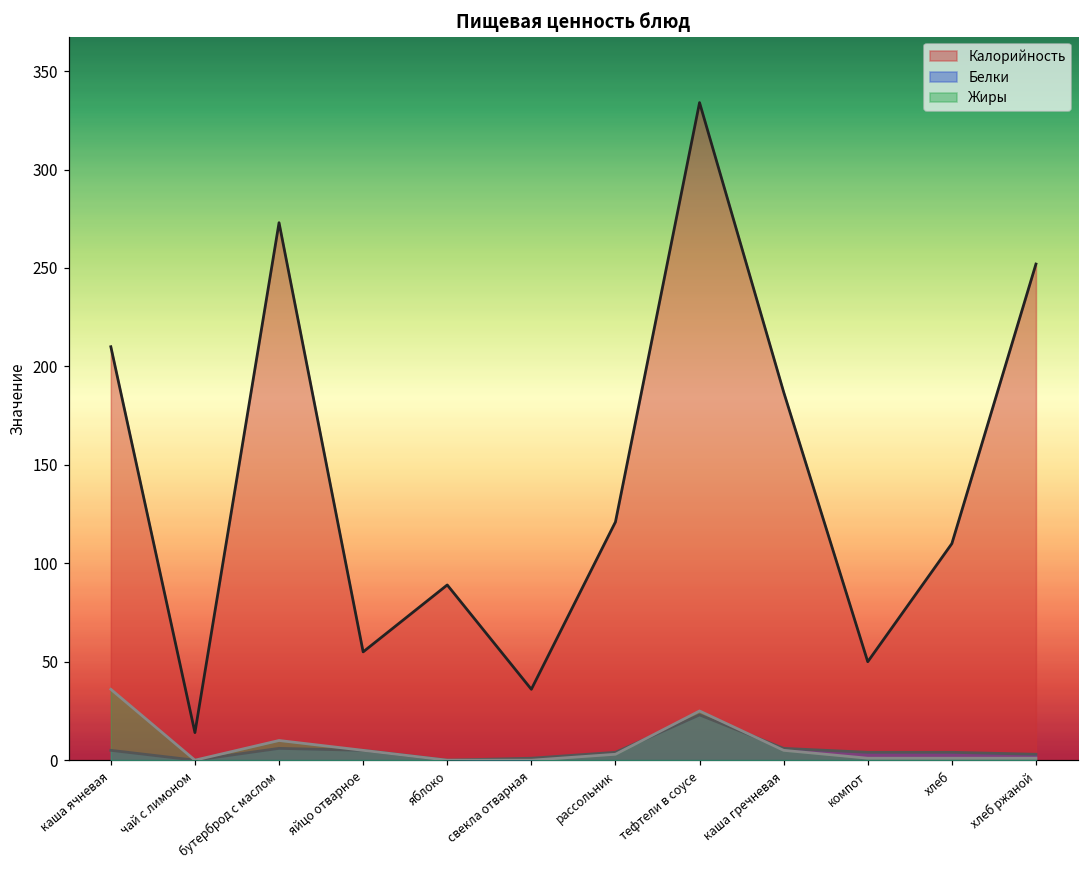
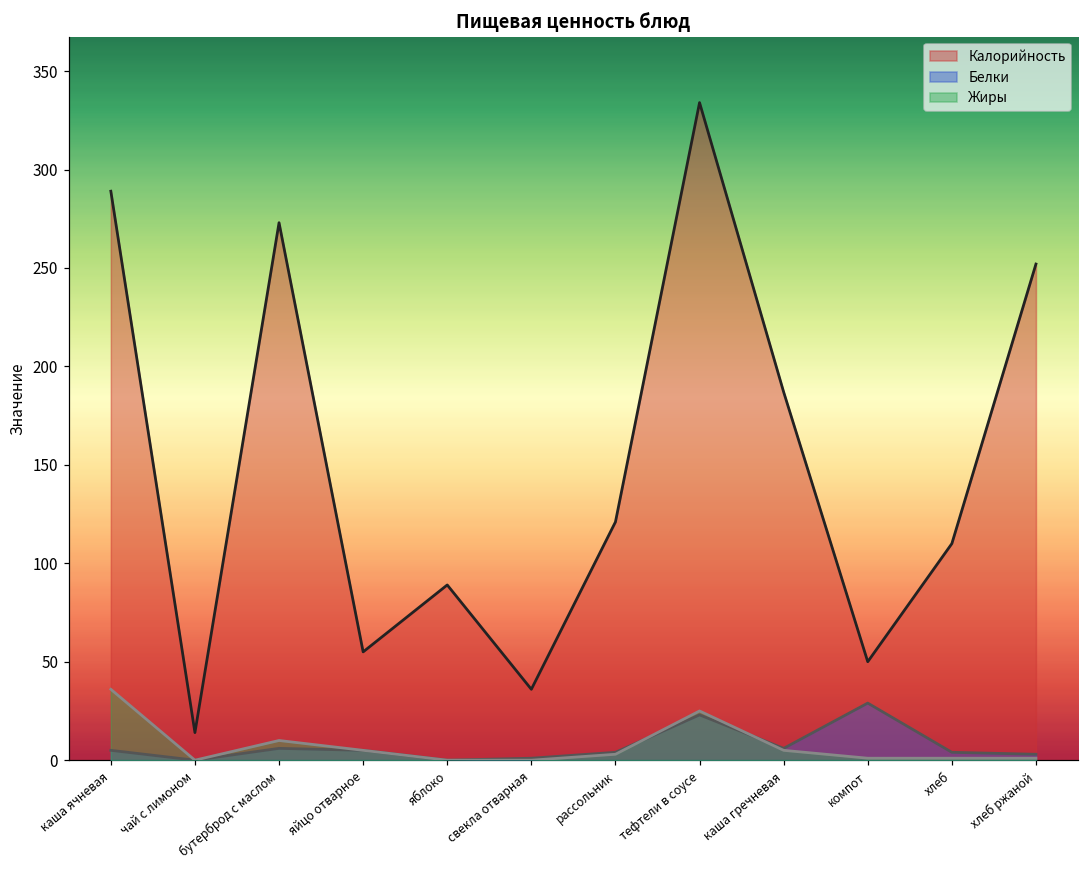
  {
    "Калорийность": {
-     "каша ячневая": 210,
+     "каша ячневая": 289,
      "чай с лимоном": 14,
      "бутерброд с маслом": 273,
      "яйцо отварное": 55,
      "яблоко": 89,
      "свекла отварная": 36,
      "рассольник": 121,
      "тефтели в соусе": 334,
      "каша гречневая": 187,
      "компот": 50,
      "хлеб": 110,
      "хлеб ржаной": 252
    },
    "Белки": {
      "каша ячневая": 5,
      "бутерброд с маслом": 6,
      "тефтели в соусе": 23,
-     "компот": 4,
+     "компот": 29,
      "хлеб": 4,
      "хлеб ржаной": 3
    },
    "Жиры": {
      "каша ячневая": 36,
      "бутерброд с маслом": 10,
      "тефтели в соусе": 25,
      "компот": 1,
      "хлеб": 1,
      "хлеб ржаной": 1
    }
  }
